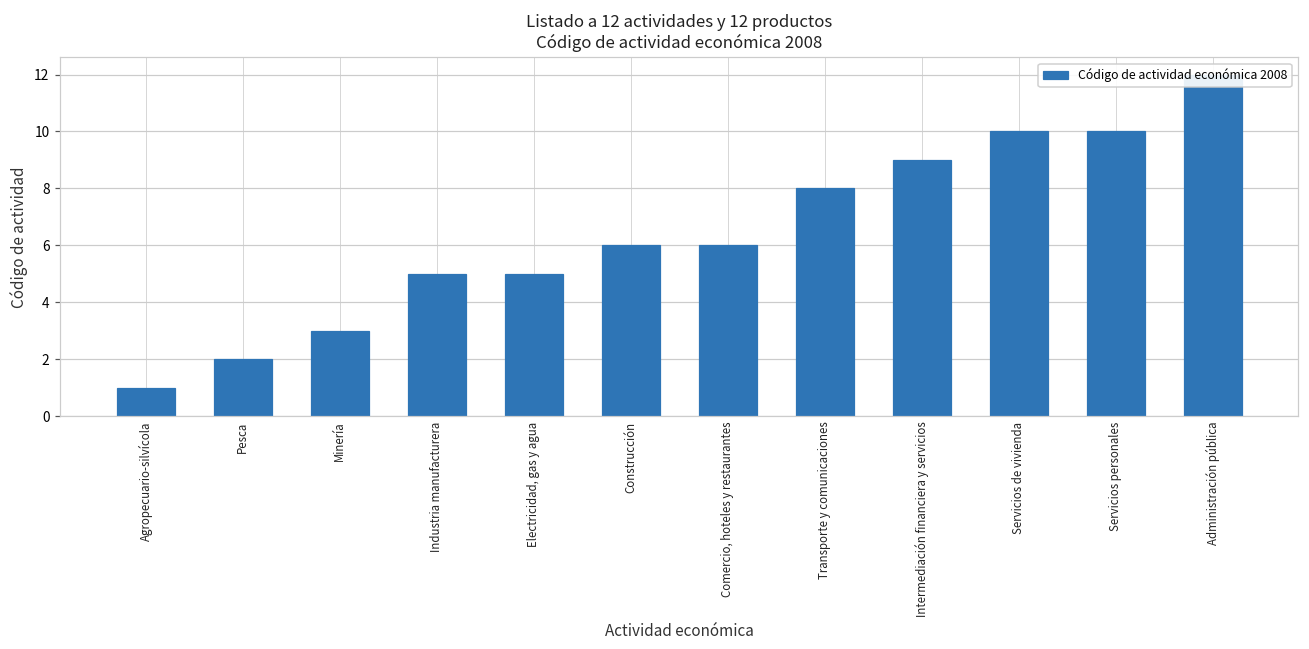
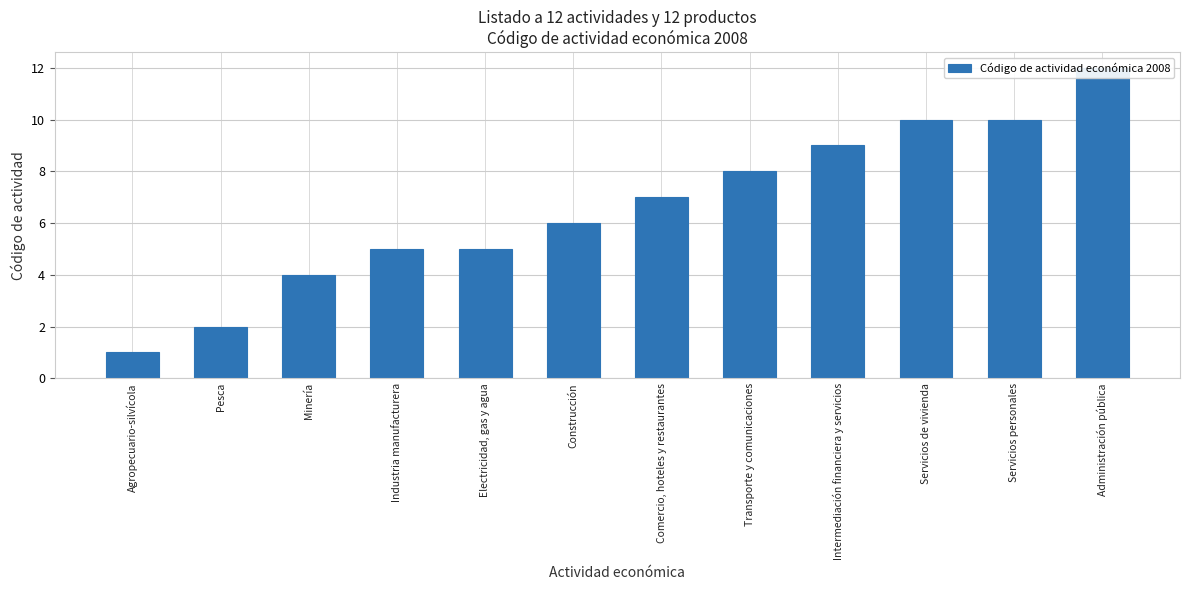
  {
    "Agropecuario-silvícola": 1,
    "Pesca": 2,
-   "Minería": 3,
+   "Minería": 4,
    "Industria manufacturera": 5,
    "Electricidad, gas y agua": 5,
    "Construcción": 6,
-   "Comercio, hoteles y restaurantes": 6,
+   "Comercio, hoteles y restaurantes": 7,
    "Transporte y comunicaciones": 8,
    "Intermediación financiera y servicios": 9,
    "Servicios de vivienda": 10,
    "Servicios personales": 10
  }
